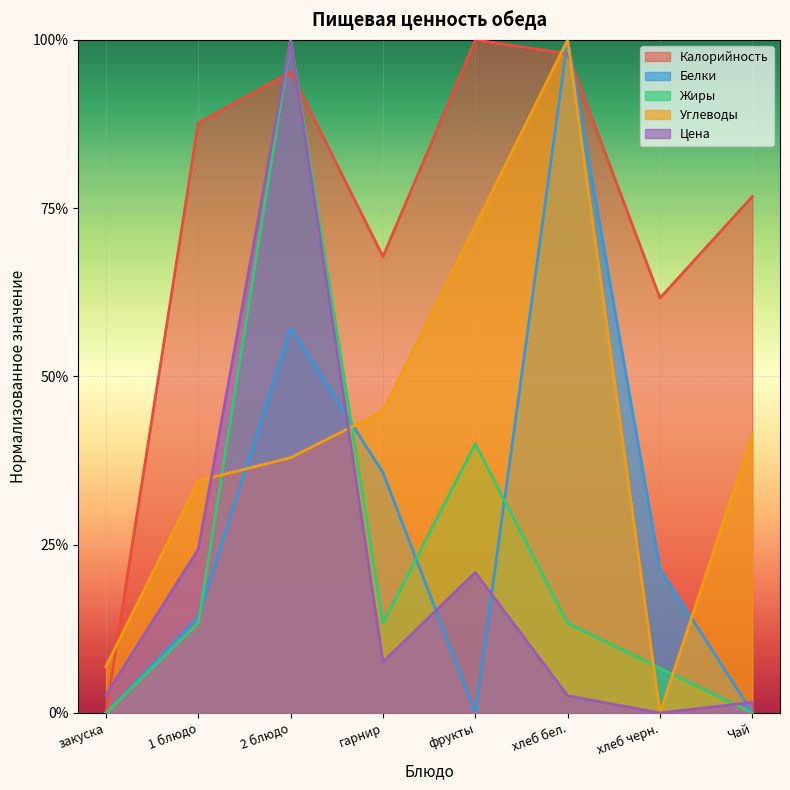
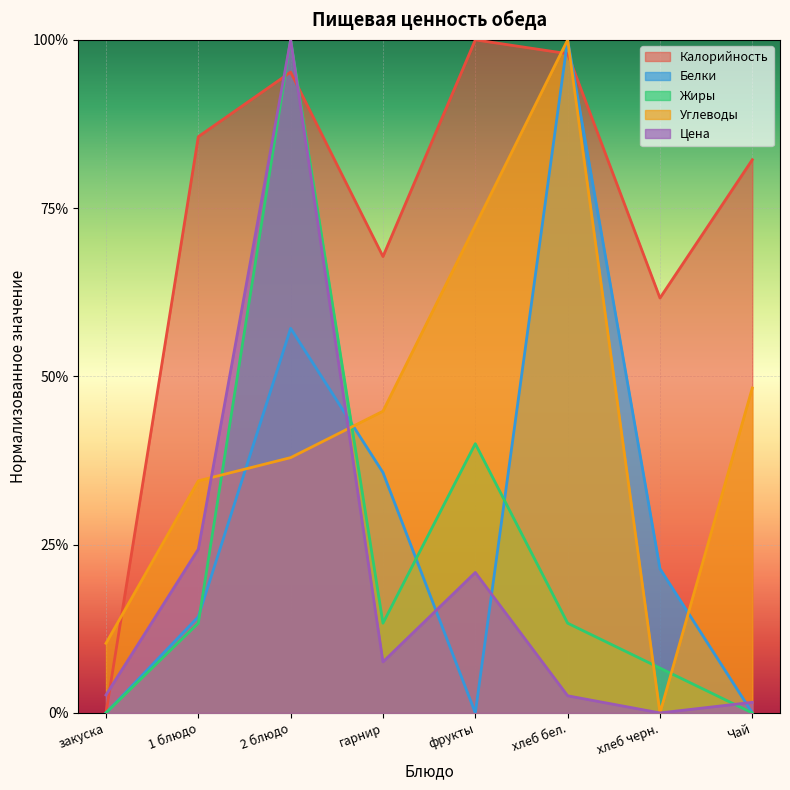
  {
    "Калорийность": {
-     "1 блюдо": "88%",
+     "1 блюдо": "86%",
      "2 блюдо": "95%",
      "гарнир": "68%",
      "фрукты": "100%",
      "хлеб бел.": "98%",
      "хлеб черн.": "62%",
-     "Чай": "77%"
+     "Чай": "82%"
    },
    "Белки": {
      "1 блюдо": "14%",
      "2 блюдо": "57%",
      "гарнир": "36%",
      "фрукты": "0%",
      "хлеб черн.": "21%"
    },
    "Жиры": {
      "1 блюдо": "13%",
      "гарнир": "13%",
      "фрукты": "40%",
      "хлеб бел.": "13%",
      "хлеб черн.": "7%"
    },
    "Углеводы": {
-     "закуска": "7%",
+     "закуска": "10%",
      "1 блюдо": "34%",
      "2 блюдо": "38%",
      "гарнир": "45%",
      "фрукты": "72%",
-     "Чай": "41%"
+     "Чай": "48%"
    },
    "Цена": {
      "закуска": "3%",
      "1 блюдо": "24%",
      "гарнир": "8%",
      "фрукты": "21%",
      "хлеб бел.": "3%",
      "Чай": "2%"
    }
  }
